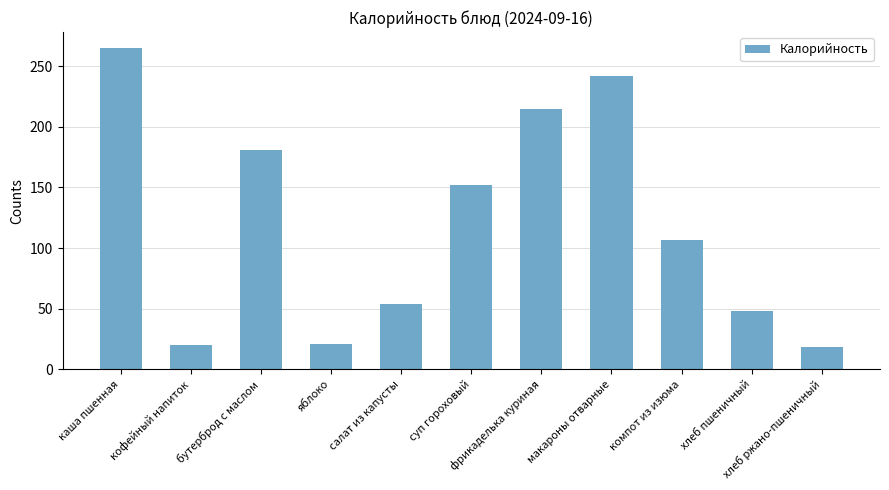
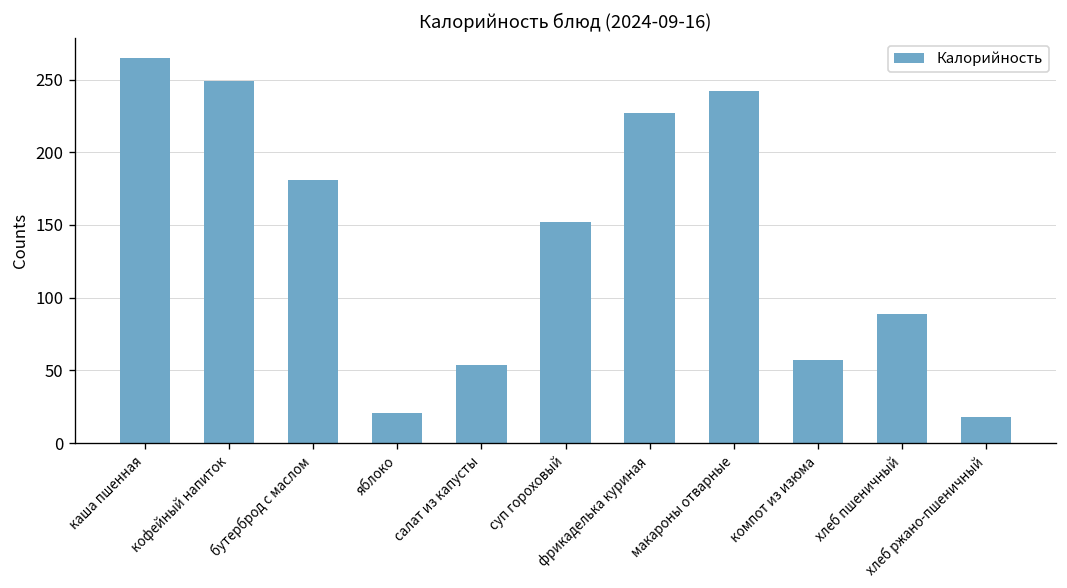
  {
    "каша пшенная": 265,
-   "кофейный напиток": 20,
+   "кофейный напиток": 249,
    "бутерброд с маслом": 181,
    "яблоко": 21,
    "салат из капусты": 54,
    "суп гороховый": 152,
-   "фрикаделька куриная": 215,
+   "фрикаделька куриная": 227,
    "макароны отварные": 242,
-   "компот из изюма": 107,
-   "хлеб пшеничный": 48,
+   "компот из изюма": 57,
+   "хлеб пшеничный": 89,
    "хлеб ржано-пшеничный": 18
  }
